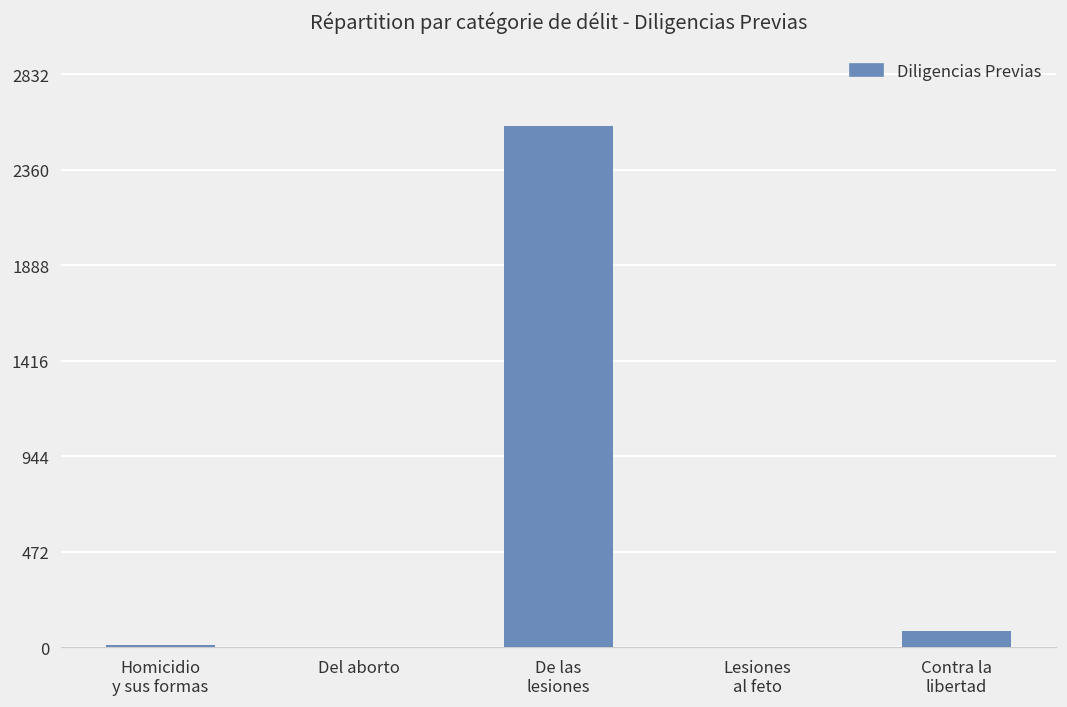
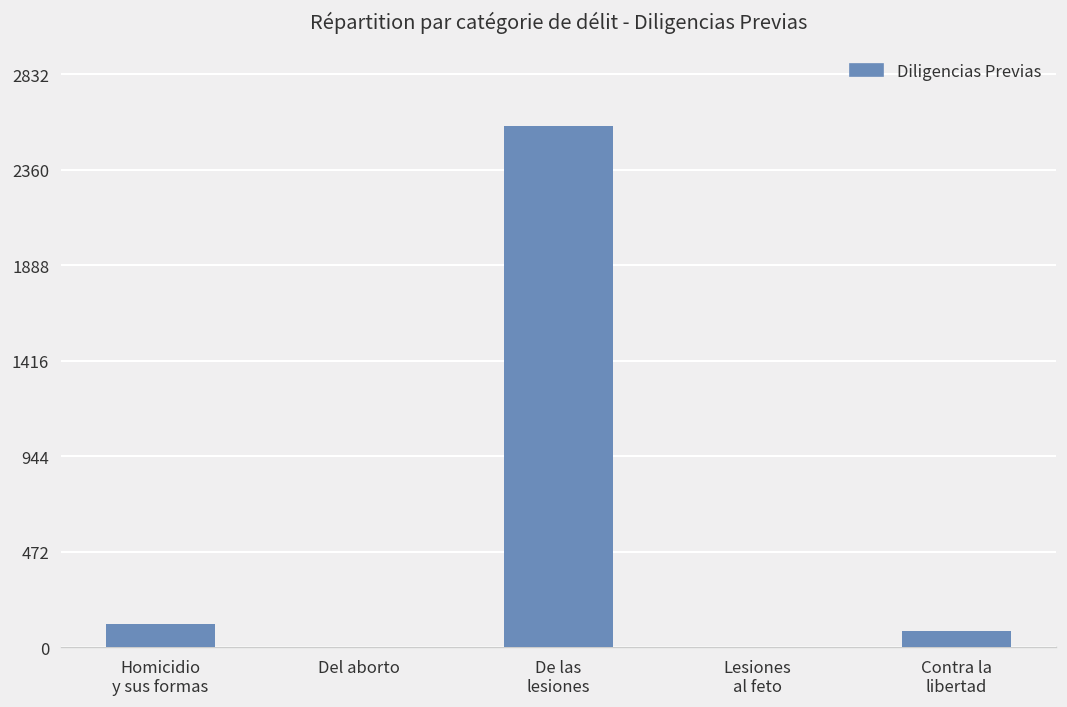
  {
-   "Homicidio y sus formas": 10,
+   "Homicidio y sus formas": 110,
    "De las lesiones": 2580,
    "Contra la libertad": 80
  }
